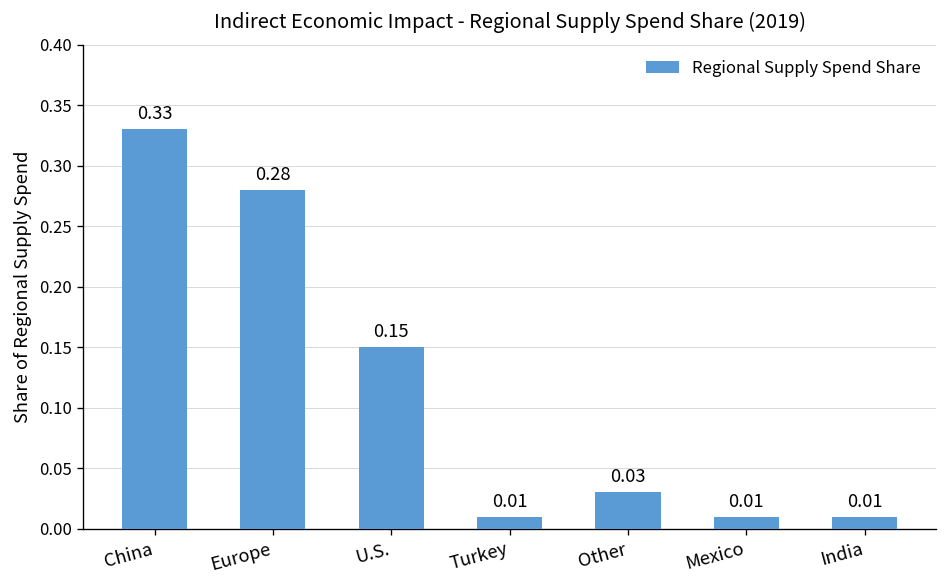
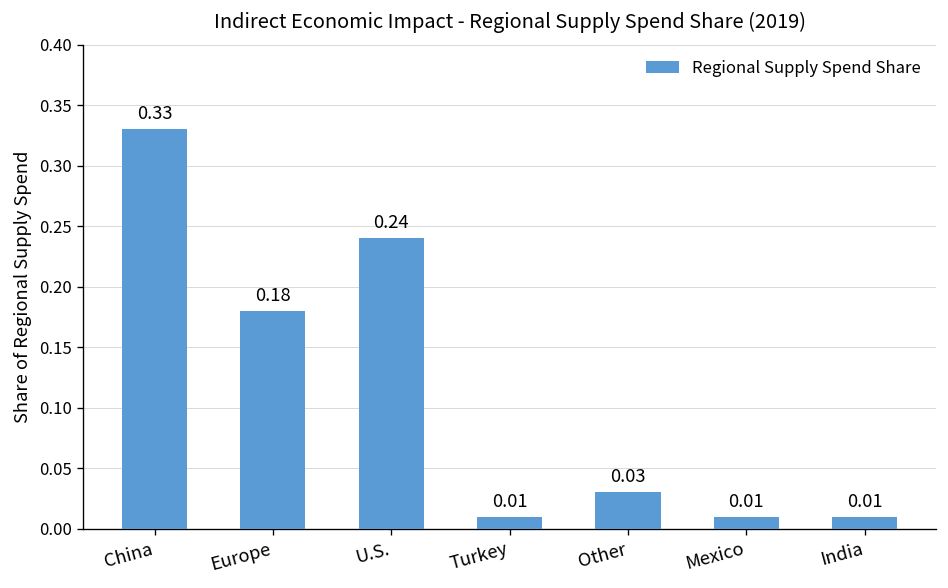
  {
    "China": 0.33,
-   "Europe": 0.28,
-   "U.S.": 0.15,
+   "Europe": 0.18,
+   "U.S.": 0.24,
    "Turkey": 0.01,
    "Other": 0.03,
    "Mexico": 0.01,
    "India": 0.01
  }
